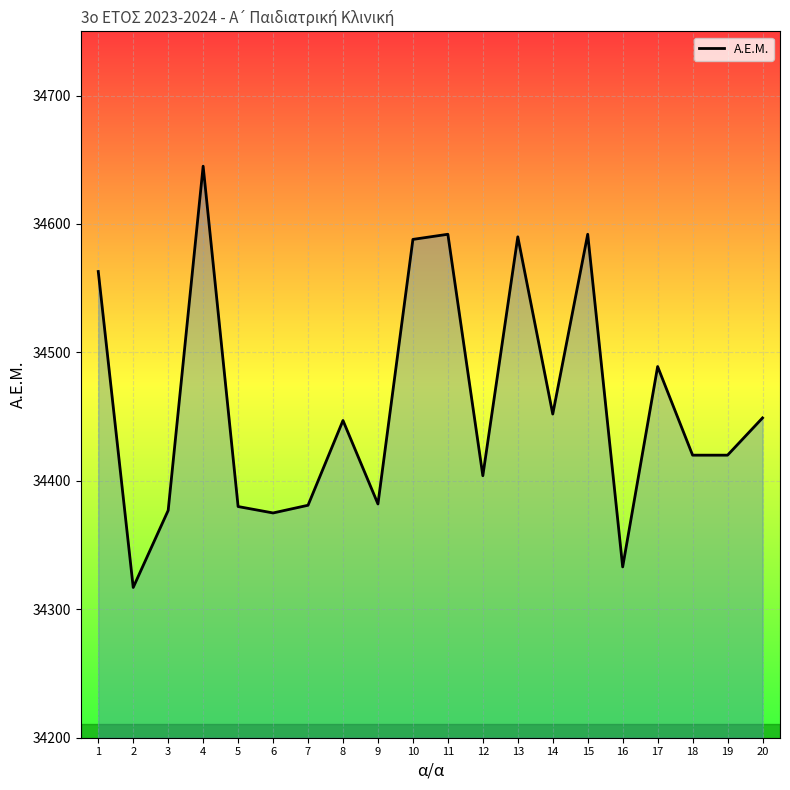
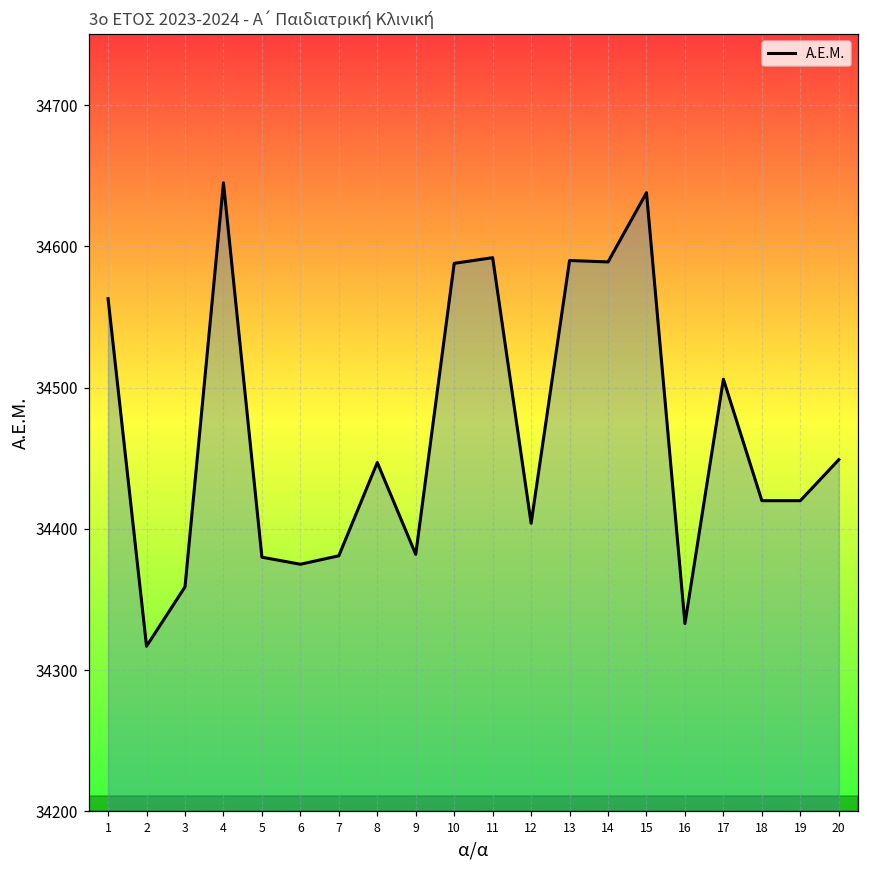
  {
    "1": 34563,
    "2": 34317,
-   "3": 34377,
+   "3": 34359,
    "4": 34645,
    "5": 34380,
    "6": 34375,
    "7": 34381,
    "8": 34447,
    "9": 34382,
    "10": 34588,
    "11": 34592,
    "12": 34404,
    "13": 34590,
-   "14": 34452,
-   "15": 34592,
+   "14": 34589,
+   "15": 34638,
    "16": 34333,
-   "17": 34489,
+   "17": 34506,
    "18": 34420,
    "19": 34420,
    "20": 34449
  }
